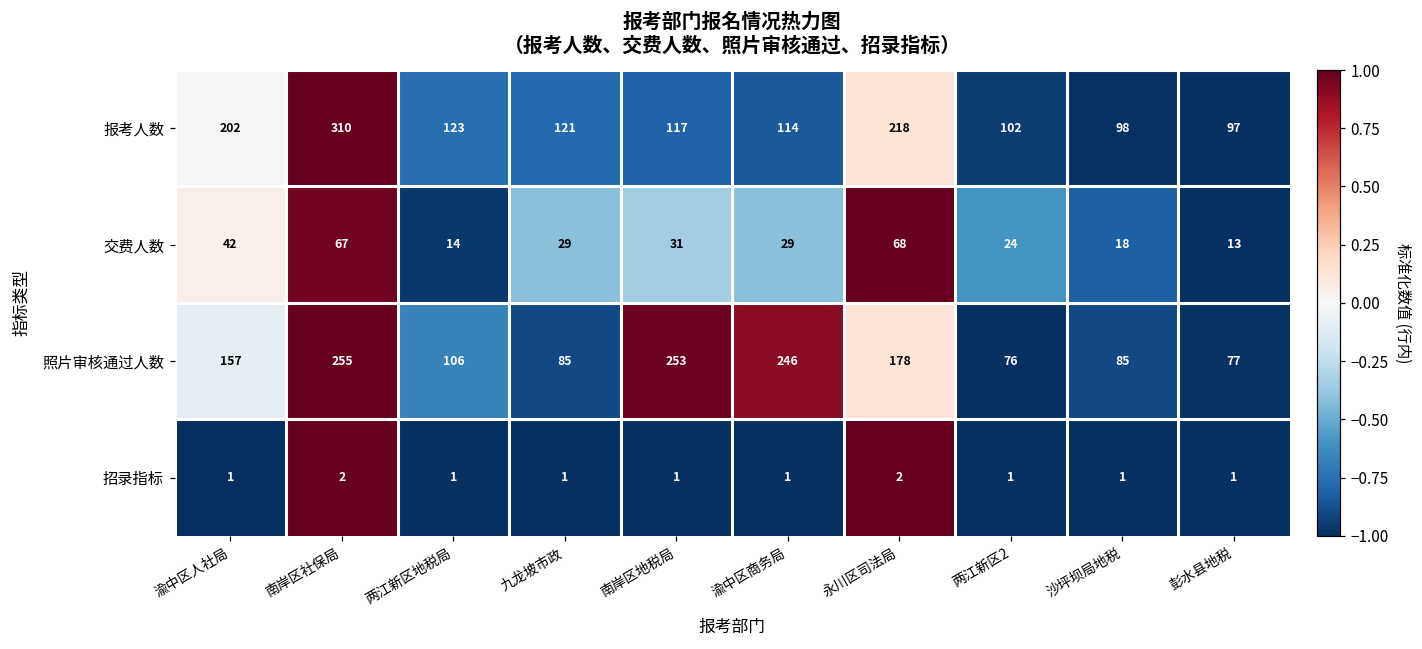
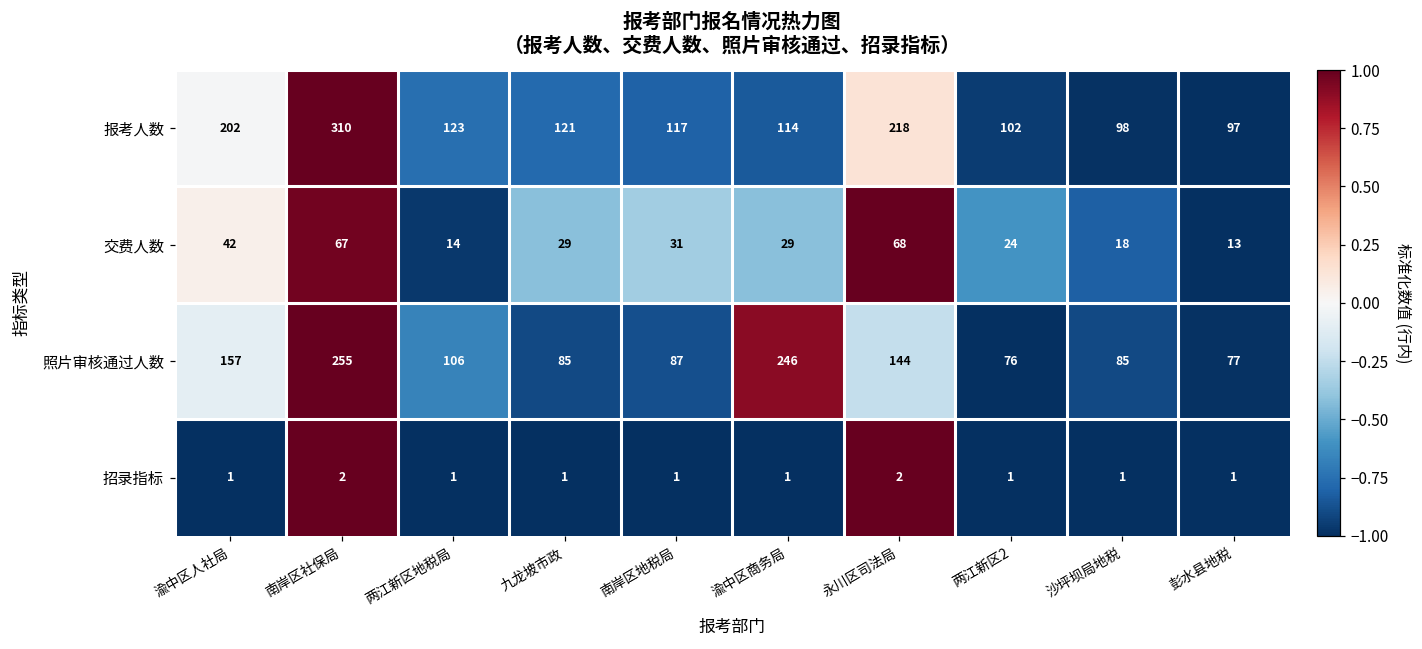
  {
    "报考人数": {
      "渝中区人社局": 202,
      "南岸区社保局": 310,
      "两江新区地税局": 123,
      "九龙坡市政": 121,
      "南岸区地税局": 117,
      "渝中区商务局": 114,
      "永川区司法局": 218,
      "两江新区2": 102,
      "沙坪坝局地税": 98,
      "彭水县地税": 97
    },
    "交费人数": {
      "渝中区人社局": 42,
      "南岸区社保局": 67,
      "两江新区地税局": 14,
      "九龙坡市政": 29,
      "南岸区地税局": 31,
      "渝中区商务局": 29,
      "永川区司法局": 68,
      "两江新区2": 24,
      "沙坪坝局地税": 18,
      "彭水县地税": 13
    },
    "照片审核通过人数": {
      "渝中区人社局": 157,
      "南岸区社保局": 255,
      "两江新区地税局": 106,
      "九龙坡市政": 85,
-     "南岸区地税局": 253,
+     "南岸区地税局": 87,
      "渝中区商务局": 246,
-     "永川区司法局": 178,
+     "永川区司法局": 144,
      "两江新区2": 76,
      "沙坪坝局地税": 85,
      "彭水县地税": 77
    },
    "招录指标": {
      "渝中区人社局": 1,
      "南岸区社保局": 2,
      "两江新区地税局": 1,
      "九龙坡市政": 1,
      "南岸区地税局": 1,
      "渝中区商务局": 1,
      "永川区司法局": 2,
      "两江新区2": 1,
      "沙坪坝局地税": 1,
      "彭水县地税": 1
    }
  }
